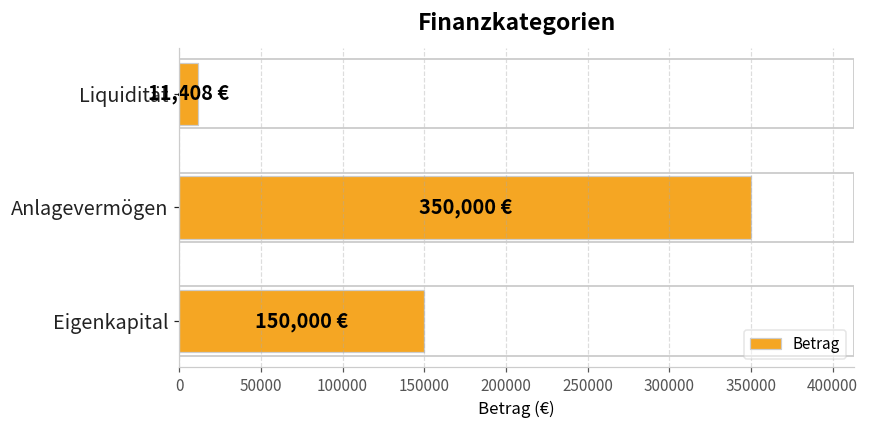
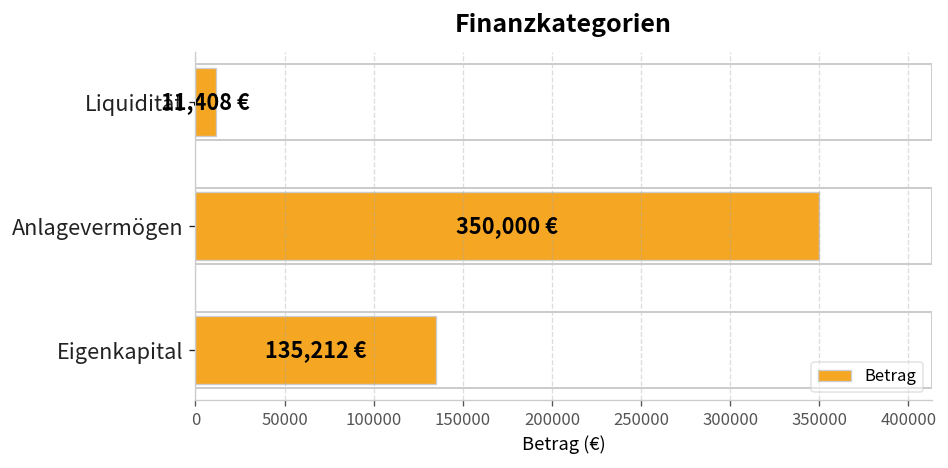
  {
    "Liquidität": "11,408",
    "Anlagevermögen": "350,000",
-   "Eigenkapital": "150,000"
+   "Eigenkapital": "135,212"
  }
